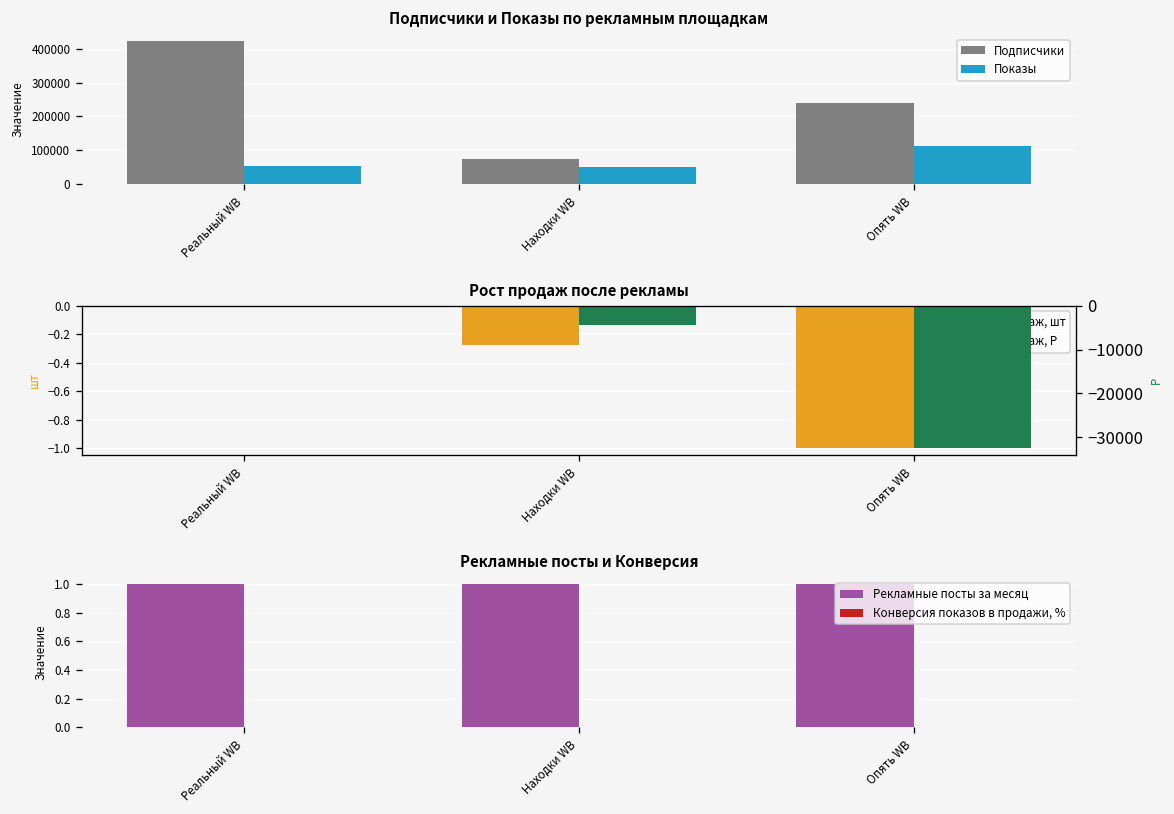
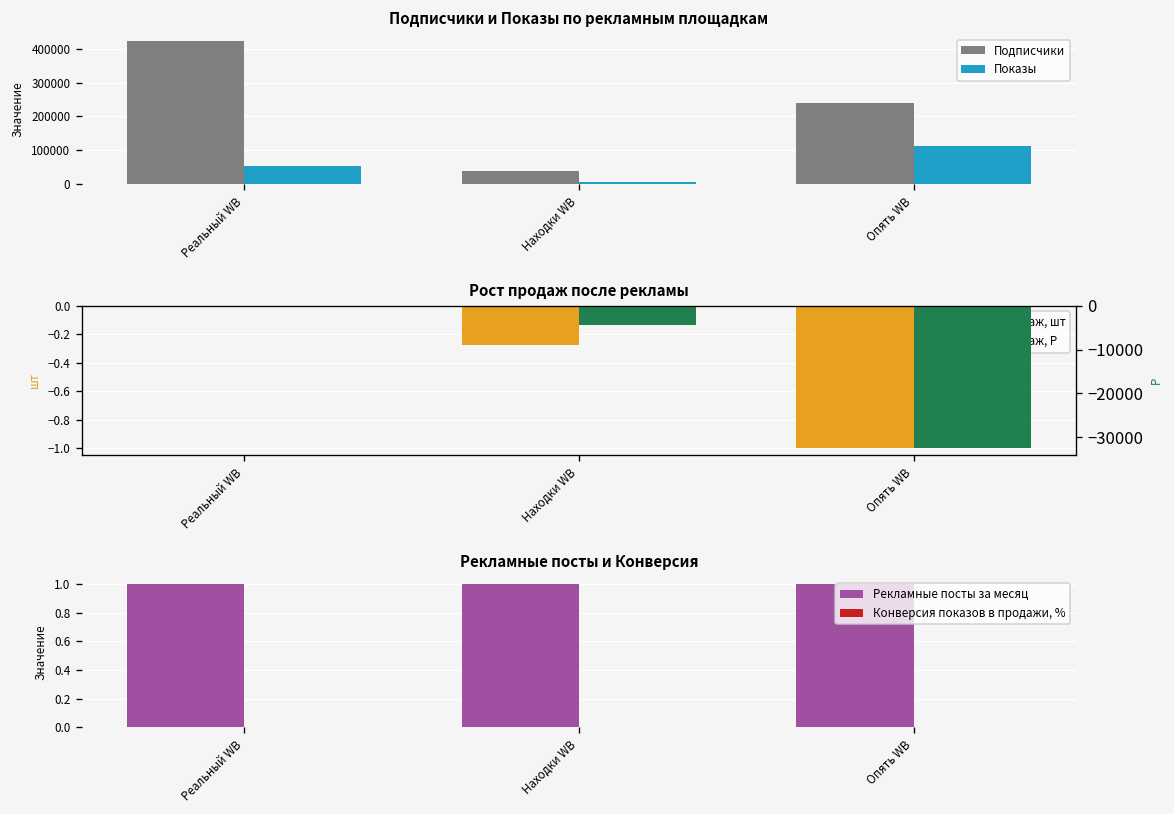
  {
    "Подписчики и Показы по рекламным площадкам": {
      "Подписчики": {
        "Реальный WB": 420000,
-       "Находки WB": 70000,
+       "Находки WB": 40000,
        "Опять WB": 240000
      },
      "Показы": {
        "Реальный WB": 50000,
-       "Находки WB": 50000,
+       "Находки WB": 10000,
        "Опять WB": 110000
      }
    },
    "Рекламные посты и Конверсия": {
      "Рекламные посты за месяц": {
        "Реальный WB": 1.00,
        "Находки WB": 1.00
      },
      "Конверсия показов в продажи, %": {
        "Реальный WB": 0.00,
        "Находки WB": 0.00,
        "Опять WB": 0.00
      }
    }
  }
